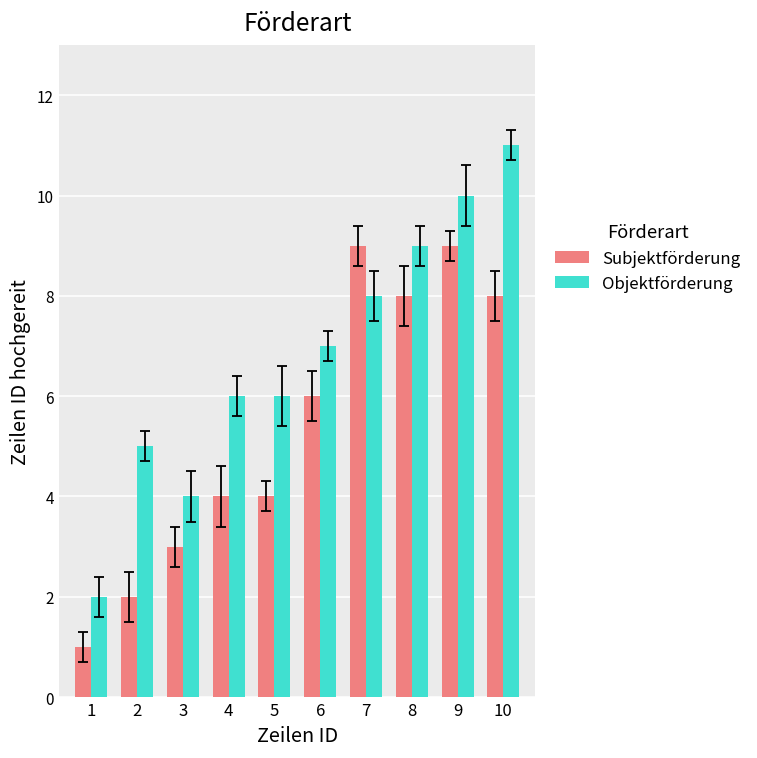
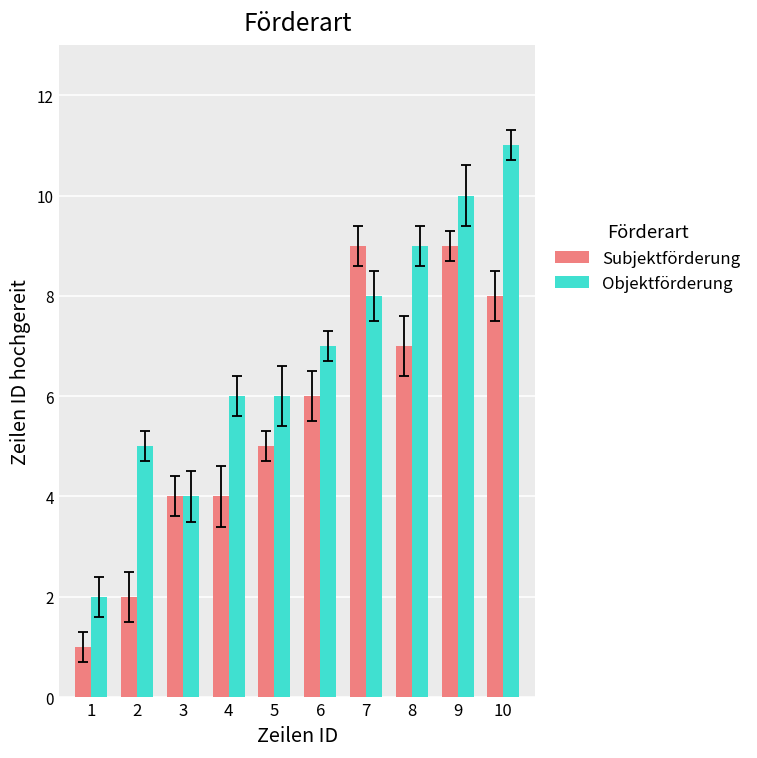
  {
    "Subjektförderung": {
      "1": 1,
      "2": 2,
-     "3": 3,
+     "3": 4,
      "4": 4,
-     "5": 4,
+     "5": 5,
      "6": 6,
      "7": 9,
-     "8": 8,
+     "8": 7,
      "9": 9,
      "10": 8
    },
    "Objektförderung": {
      "1": 2,
      "2": 5,
      "3": 4,
      "4": 6,
      "5": 6,
      "6": 7,
      "7": 8,
      "8": 9,
      "9": 10,
      "10": 11
    }
  }
